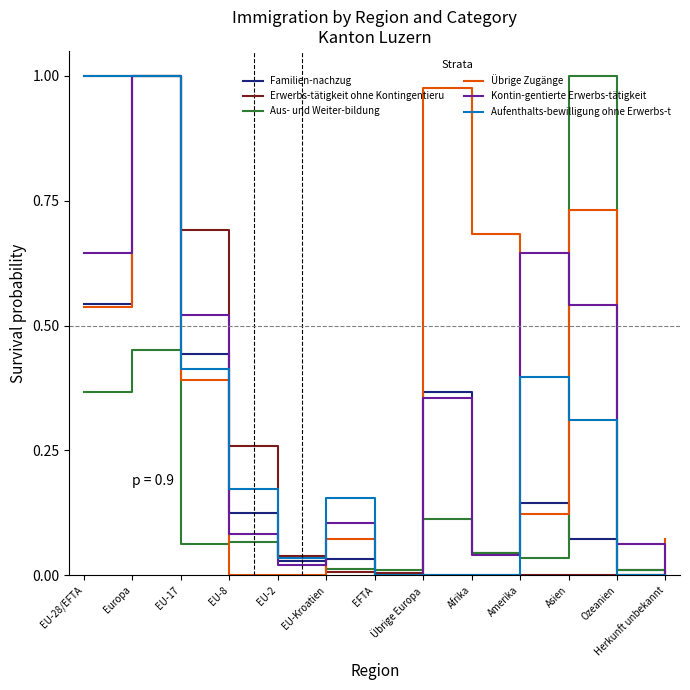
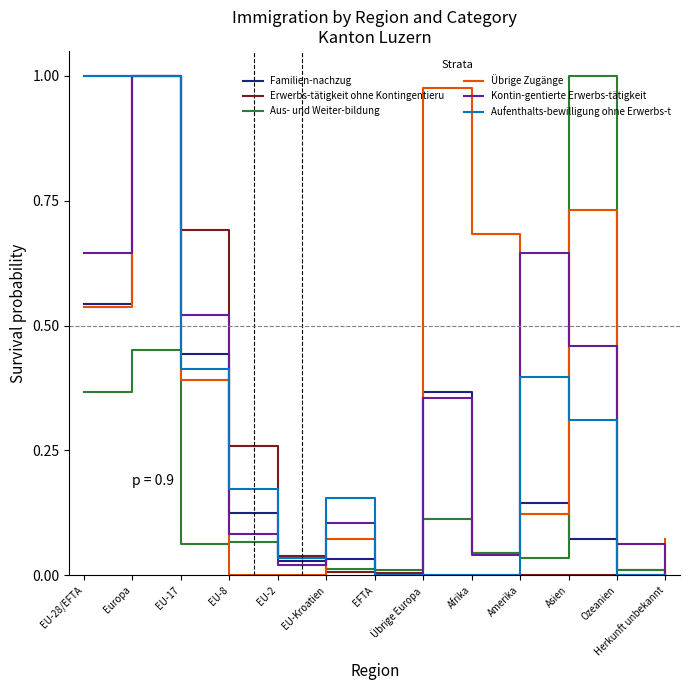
  {
    "Familien-nachzug": {
      "EU-28/EFTA": 0.54,
      "EU-17": 0.44,
      "EU-8": 0.13,
      "EU-2": 0.03,
      "EU-Kroatien": 0.03,
      "Übrige Europa": 0.37,
      "Amerika": 0.15,
      "Asien": 0.07
    },
    "Erwerbs-tätigkeit ohne Kontingentieru": {
      "EU-17": 0.69,
      "EU-8": 0.26,
      "EU-Kroatien": 0.01,
      "Amerika": 0.00,
      "Asien": 0.00
    },
    "Aus- und Weiter-bildung": {
      "EU-28/EFTA": 0.37,
      "Europa": 0.45,
      "EU-17": 0.06,
      "EU-8": 0.07,
      "EU-Kroatien": 0.01,
      "EFTA": 0.01,
      "Übrige Europa": 0.11,
      "Amerika": 0.03,
      "Asien": 1.00
    },
    "Übrige Zugänge": {
      "EU-28/EFTA": 0.54,
      "EU-17": 0.39,
      "EU-8": 0.00,
      "EU-2": 0.00,
      "EU-Kroatien": 0.07,
      "Übrige Europa": 0.98,
      "Afrika": 0.68,
      "Amerika": 0.12,
      "Asien": 0.73,
      "Herkunft unbekannt": 0.07
    },
    "Kontin-gentierte Erwerbs-tätigkeit": {
      "EU-28/EFTA": 0.65,
      "EU-17": 0.52,
      "EU-8": 0.08,
      "EU-2": 0.02,
      "EU-Kroatien": 0.10,
      "Übrige Europa": 0.35,
      "Amerika": 0.65,
-     "Asien": 0.54,
+     "Asien": 0.46,
      "Ozeanien": 0.06
    },
    "Aufenthalts-bewilligung ohne Erwerbs-t": {
      "EU-17": 0.41,
      "EU-8": 0.17,
      "EU-Kroatien": 0.16,
      "Amerika": 0.40,
      "Asien": 0.31
    }
  }
